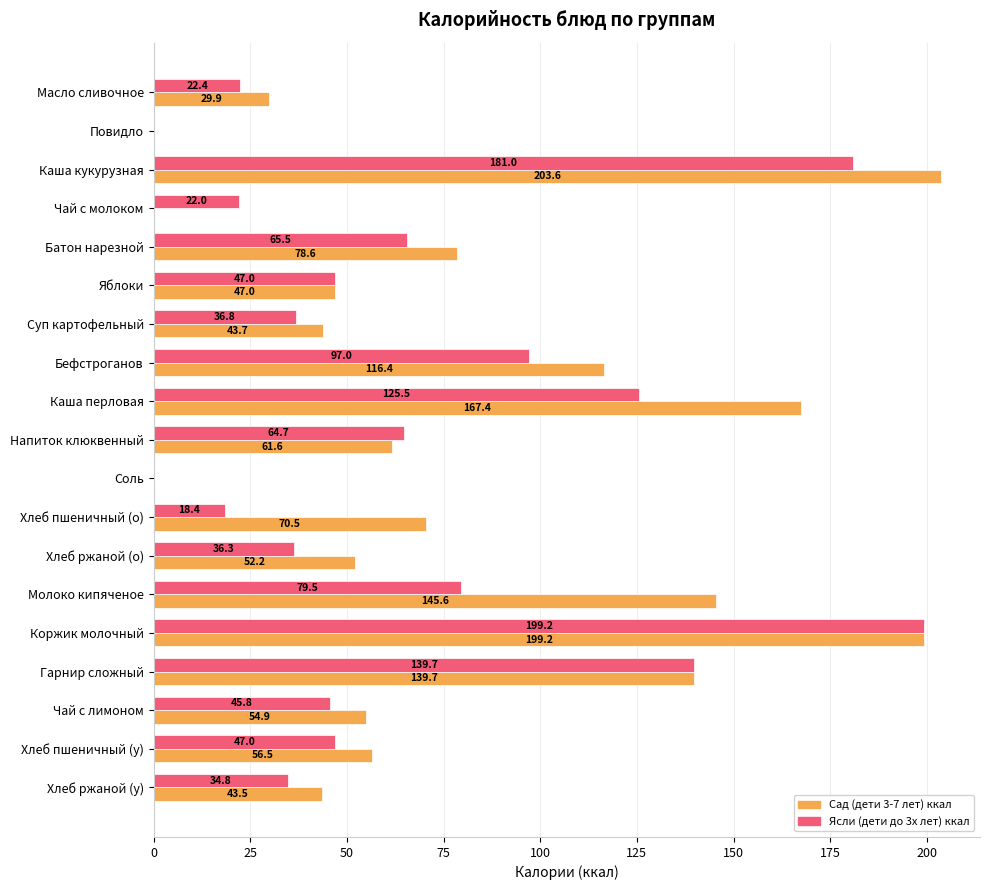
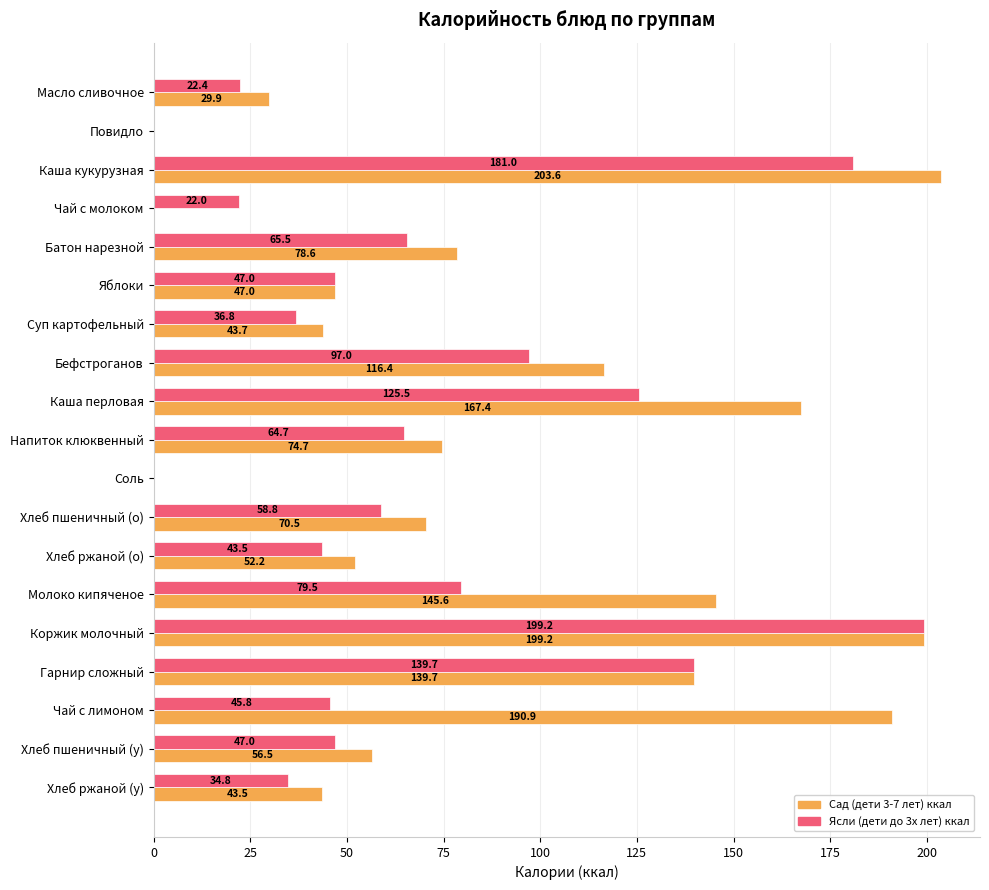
  {
    "Сад (дети 3-7 лет) ккал": {
      "Масло сливочное": 29.9,
      "Каша кукурузная": 203.6,
      "Батон нарезной": 78.6,
      "Яблоки": 47.0,
      "Суп картофельный": 43.7,
      "Бефстроганов": 116.4,
      "Каша перловая": 167.4,
-     "Напиток клюквенный": 61.6,
+     "Напиток клюквенный": 74.7,
      "Хлеб пшеничный (о)": 70.5,
      "Хлеб ржаной (о)": 52.2,
      "Молоко кипяченое": 145.6,
      "Коржик молочный": 199.2,
      "Гарнир сложный": 139.7,
-     "Чай с лимоном": 54.9,
+     "Чай с лимоном": 190.9,
      "Хлеб пшеничный (у)": 56.5,
      "Хлеб ржаной (у)": 43.5
    },
    "Ясли (дети до 3х лет) ккал": {
      "Масло сливочное": 22.4,
      "Каша кукурузная": 181.0,
      "Чай с молоком": 22.0,
      "Батон нарезной": 65.5,
      "Яблоки": 47.0,
      "Суп картофельный": 36.8,
      "Бефстроганов": 97.0,
      "Каша перловая": 125.5,
      "Напиток клюквенный": 64.7,
-     "Хлеб пшеничный (о)": 18.4,
-     "Хлеб ржаной (о)": 36.3,
+     "Хлеб пшеничный (о)": 58.8,
+     "Хлеб ржаной (о)": 43.5,
      "Молоко кипяченое": 79.5,
      "Коржик молочный": 199.2,
      "Гарнир сложный": 139.7,
      "Чай с лимоном": 45.8,
      "Хлеб пшеничный (у)": 47.0,
      "Хлеб ржаной (у)": 34.8
    }
  }
